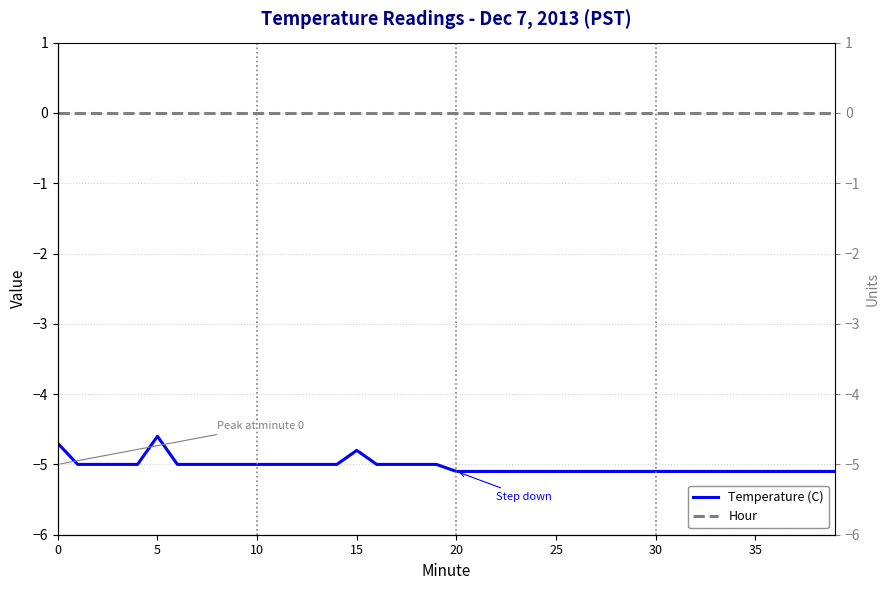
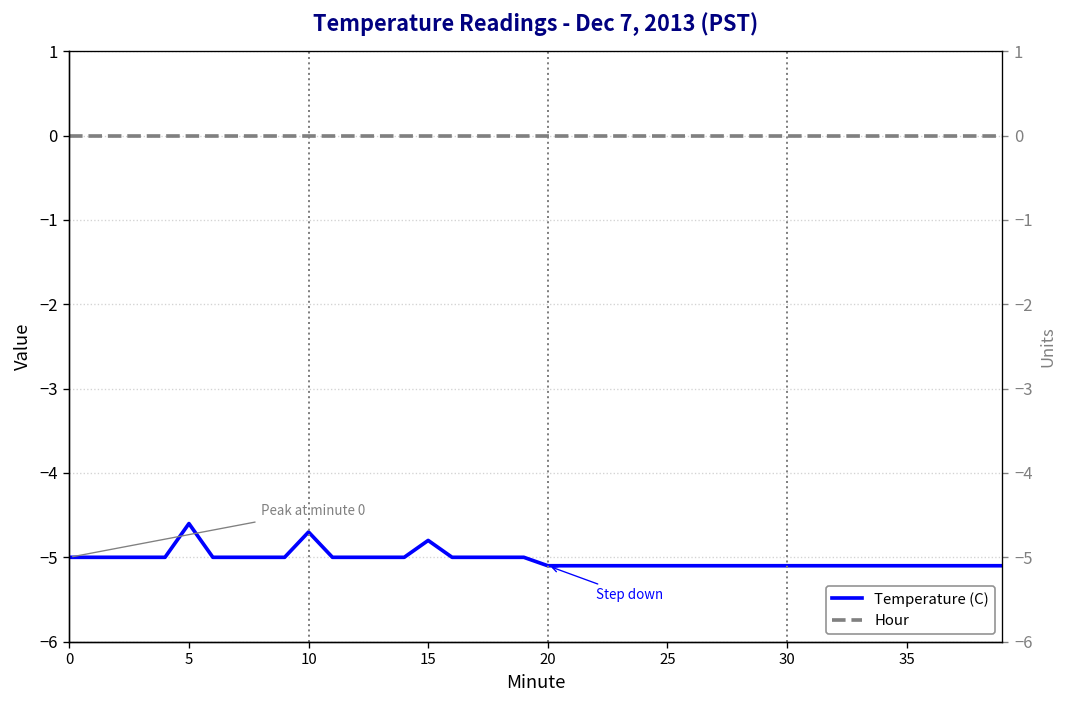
  {
    "Temperature (C)": {
-     "0": -4.7,
-     "10": -5.0,
+     "0": -5.0,
+     "10": -4.7,
      "15": -4.8,
      "20": -5.1,
      "25": -5.1,
      "30": -5.1,
      "35": -5.1
    },
    "Hour": {
      "0": 0.0,
      "5": 0.0,
      "10": 0.0,
      "15": 0.0,
      "20": 0.0,
      "25": 0.0,
      "30": 0.0,
      "35": 0.0
    }
  }
